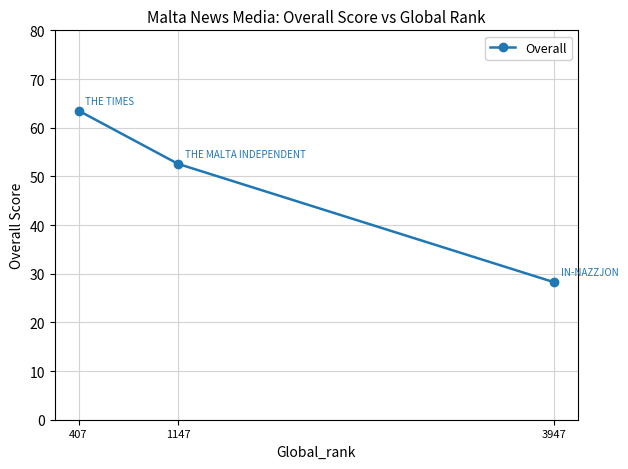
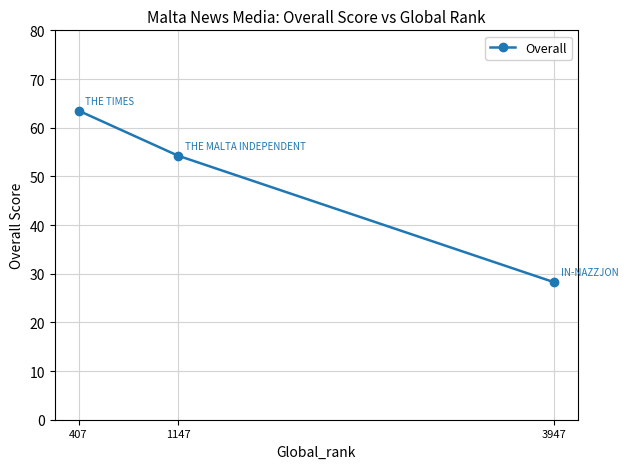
  {
    "407": 64,
-   "1147": 53,
+   "1147": 54,
    "3947": 28
  }
